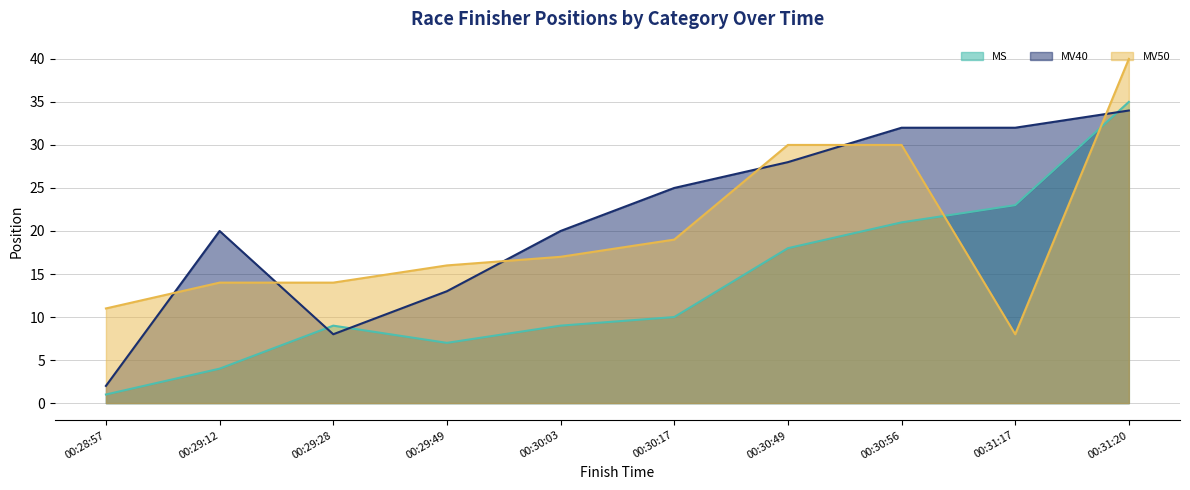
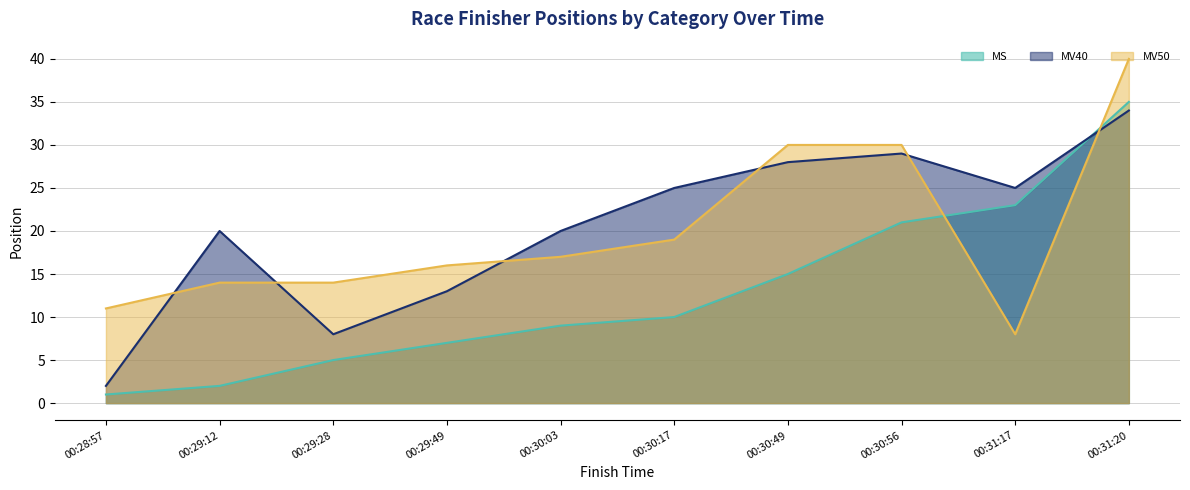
  {
    "MS": {
      "00:28:57": 1,
-     "00:29:12": 4,
-     "00:29:28": 9,
+     "00:29:12": 2,
+     "00:29:28": 5,
      "00:29:49": 7,
      "00:30:03": 9,
      "00:30:17": 10,
-     "00:30:49": 18,
+     "00:30:49": 15,
      "00:30:56": 21,
      "00:31:17": 23,
      "00:31:20": 35
    },
    "MV40": {
      "00:28:57": 2,
      "00:29:12": 20,
      "00:29:28": 8,
      "00:29:49": 13,
      "00:30:03": 20,
      "00:30:17": 25,
      "00:30:49": 28,
-     "00:30:56": 32,
-     "00:31:17": 32,
+     "00:30:56": 29,
+     "00:31:17": 25,
      "00:31:20": 34
    },
    "MV50": {
      "00:28:57": 11,
      "00:29:12": 14,
      "00:29:28": 14,
      "00:29:49": 16,
      "00:30:03": 17,
      "00:30:17": 19,
      "00:30:49": 30,
      "00:30:56": 30,
      "00:31:17": 8,
      "00:31:20": 40
    }
  }
